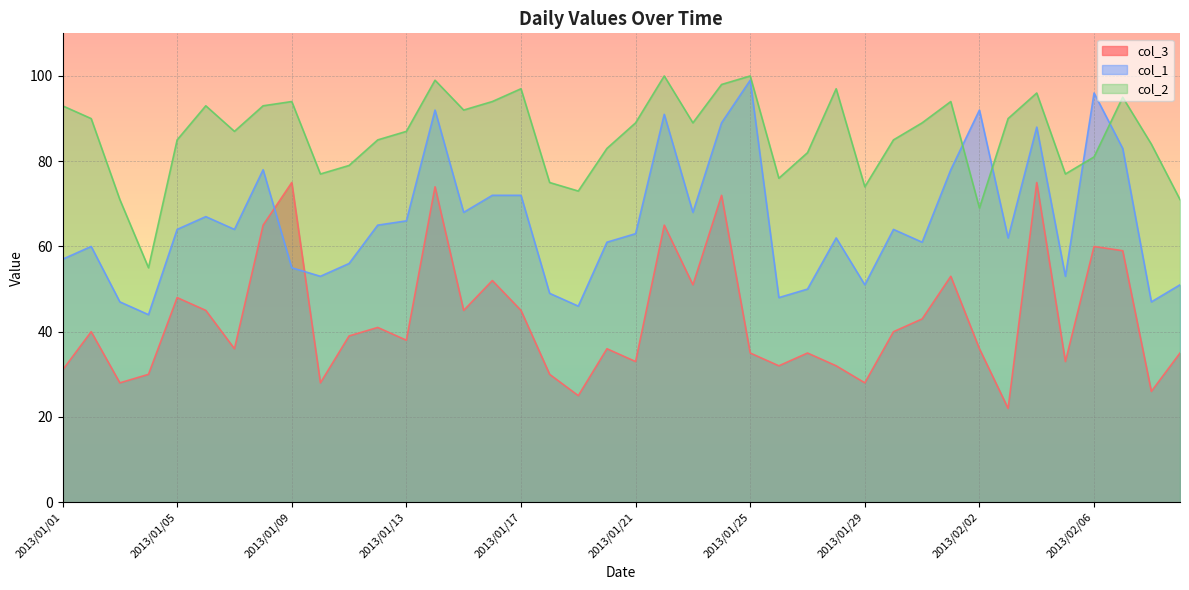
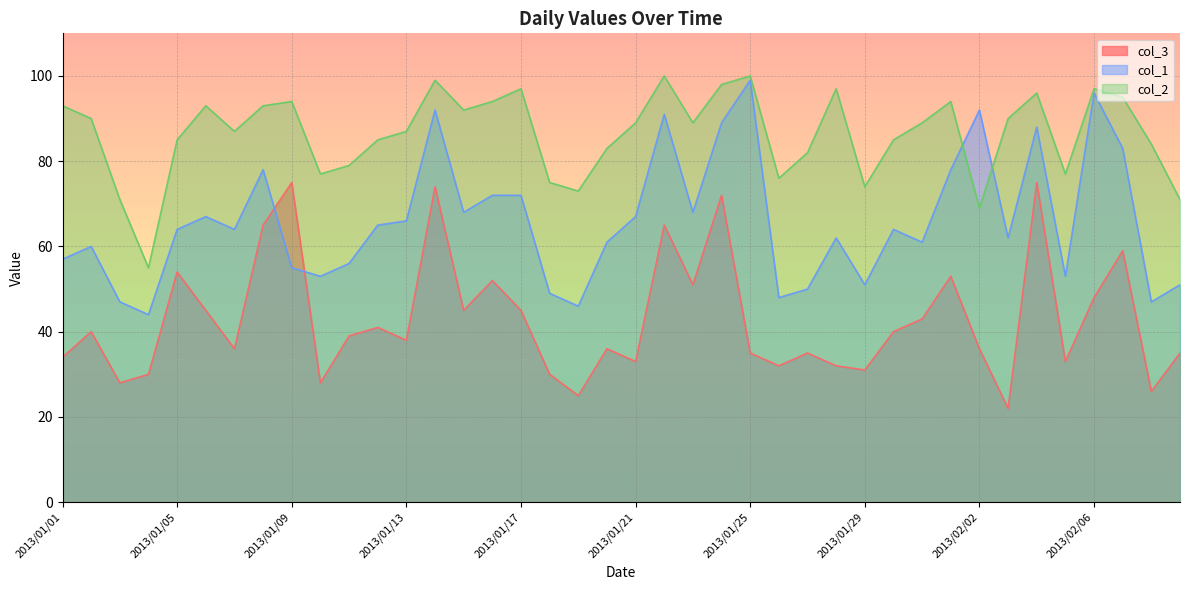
  {
    "col_3": {
-     "2013/01/01": 31,
-     "2013/01/05": 48,
+     "2013/01/01": 34,
+     "2013/01/05": 54,
      "2013/01/09": 75,
      "2013/01/13": 38,
      "2013/01/17": 45,
      "2013/01/21": 33,
      "2013/01/25": 35,
-     "2013/01/29": 28,
+     "2013/01/29": 31,
      "2013/02/02": 36,
-     "2013/02/06": 60
+     "2013/02/06": 48
    },
    "col_1": {
      "2013/01/01": 57,
      "2013/01/05": 64,
      "2013/01/09": 55,
      "2013/01/13": 66,
      "2013/01/17": 72,
-     "2013/01/21": 63,
+     "2013/01/21": 67,
      "2013/01/25": 99,
      "2013/01/29": 51,
      "2013/02/02": 92,
      "2013/02/06": 96
    },
    "col_2": {
      "2013/01/01": 93,
      "2013/01/05": 85,
      "2013/01/09": 94,
      "2013/01/13": 87,
      "2013/01/17": 97,
      "2013/01/21": 89,
      "2013/01/25": 100,
      "2013/01/29": 74,
      "2013/02/02": 69,
-     "2013/02/06": 81
+     "2013/02/06": 97
    }
  }
